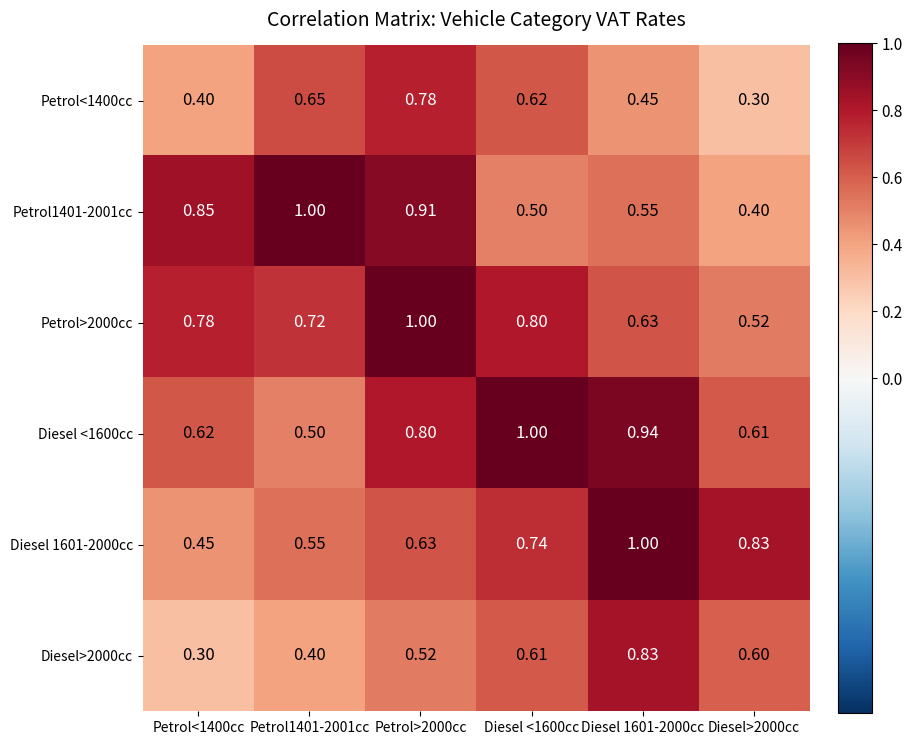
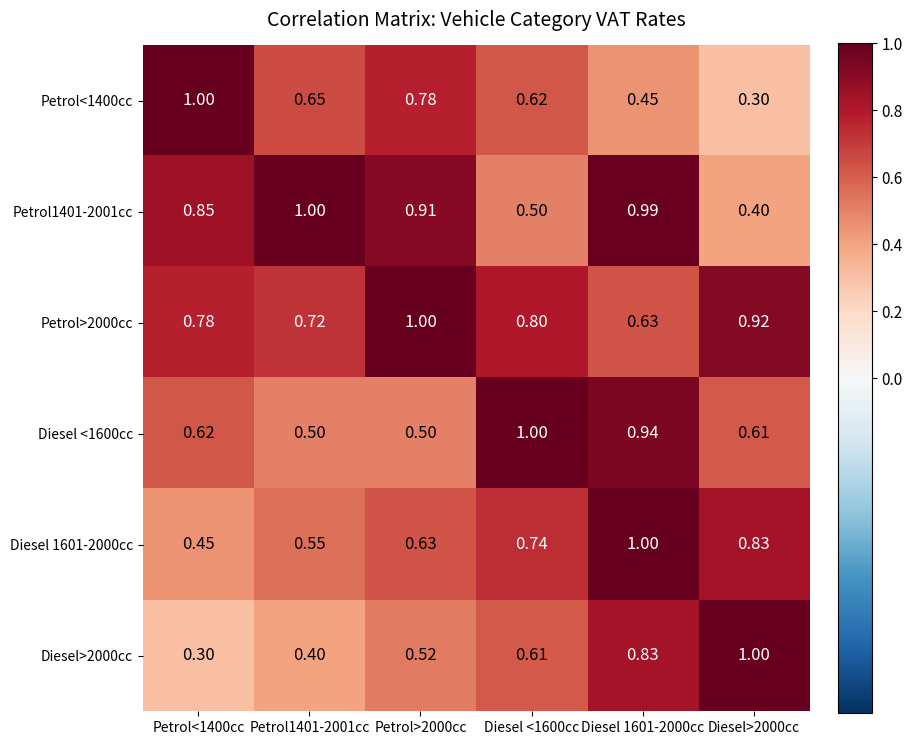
  {
    "Petrol<1400cc": {
-     "Petrol<1400cc": 0.40,
+     "Petrol<1400cc": 1.00,
      "Petrol1401-2001cc": 0.65,
      "Petrol>2000cc": 0.78,
      "Diesel <1600cc": 0.62,
      "Diesel 1601-2000cc": 0.45,
      "Diesel>2000cc": 0.30
    },
    "Petrol1401-2001cc": {
      "Petrol<1400cc": 0.85,
      "Petrol1401-2001cc": 1.00,
      "Petrol>2000cc": 0.91,
      "Diesel <1600cc": 0.50,
-     "Diesel 1601-2000cc": 0.55,
+     "Diesel 1601-2000cc": 0.99,
      "Diesel>2000cc": 0.40
    },
    "Petrol>2000cc": {
      "Petrol<1400cc": 0.78,
      "Petrol1401-2001cc": 0.72,
      "Petrol>2000cc": 1.00,
      "Diesel <1600cc": 0.80,
      "Diesel 1601-2000cc": 0.63,
-     "Diesel>2000cc": 0.52
+     "Diesel>2000cc": 0.92
    },
    "Diesel <1600cc": {
      "Petrol<1400cc": 0.62,
      "Petrol1401-2001cc": 0.50,
-     "Petrol>2000cc": 0.80,
+     "Petrol>2000cc": 0.50,
      "Diesel <1600cc": 1.00,
      "Diesel 1601-2000cc": 0.94,
      "Diesel>2000cc": 0.61
    },
    "Diesel 1601-2000cc": {
      "Petrol<1400cc": 0.45,
      "Petrol1401-2001cc": 0.55,
      "Petrol>2000cc": 0.63,
      "Diesel <1600cc": 0.74,
      "Diesel 1601-2000cc": 1.00,
      "Diesel>2000cc": 0.83
    },
    "Diesel>2000cc": {
      "Petrol<1400cc": 0.30,
      "Petrol1401-2001cc": 0.40,
      "Petrol>2000cc": 0.52,
      "Diesel <1600cc": 0.61,
      "Diesel 1601-2000cc": 0.83,
-     "Diesel>2000cc": 0.60
+     "Diesel>2000cc": 1.00
    }
  }
